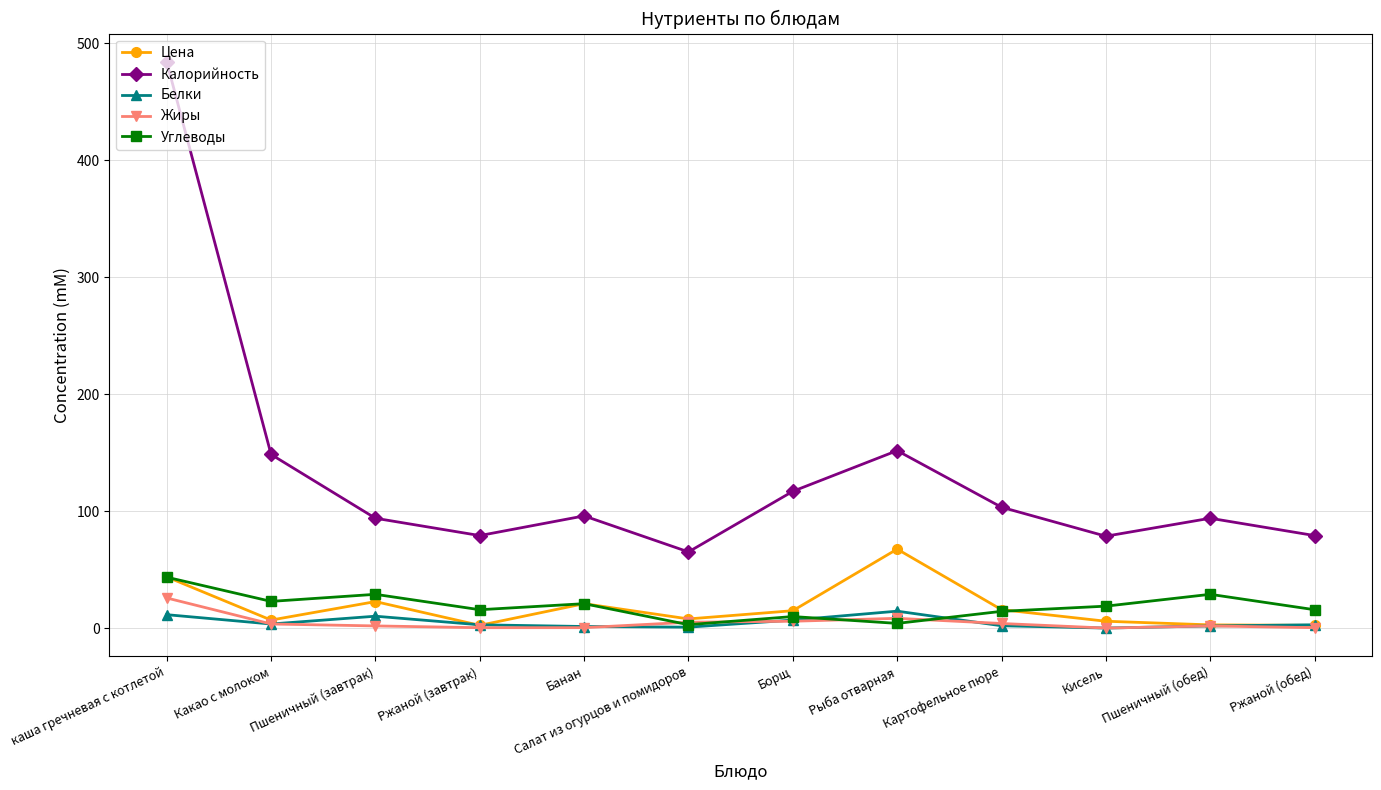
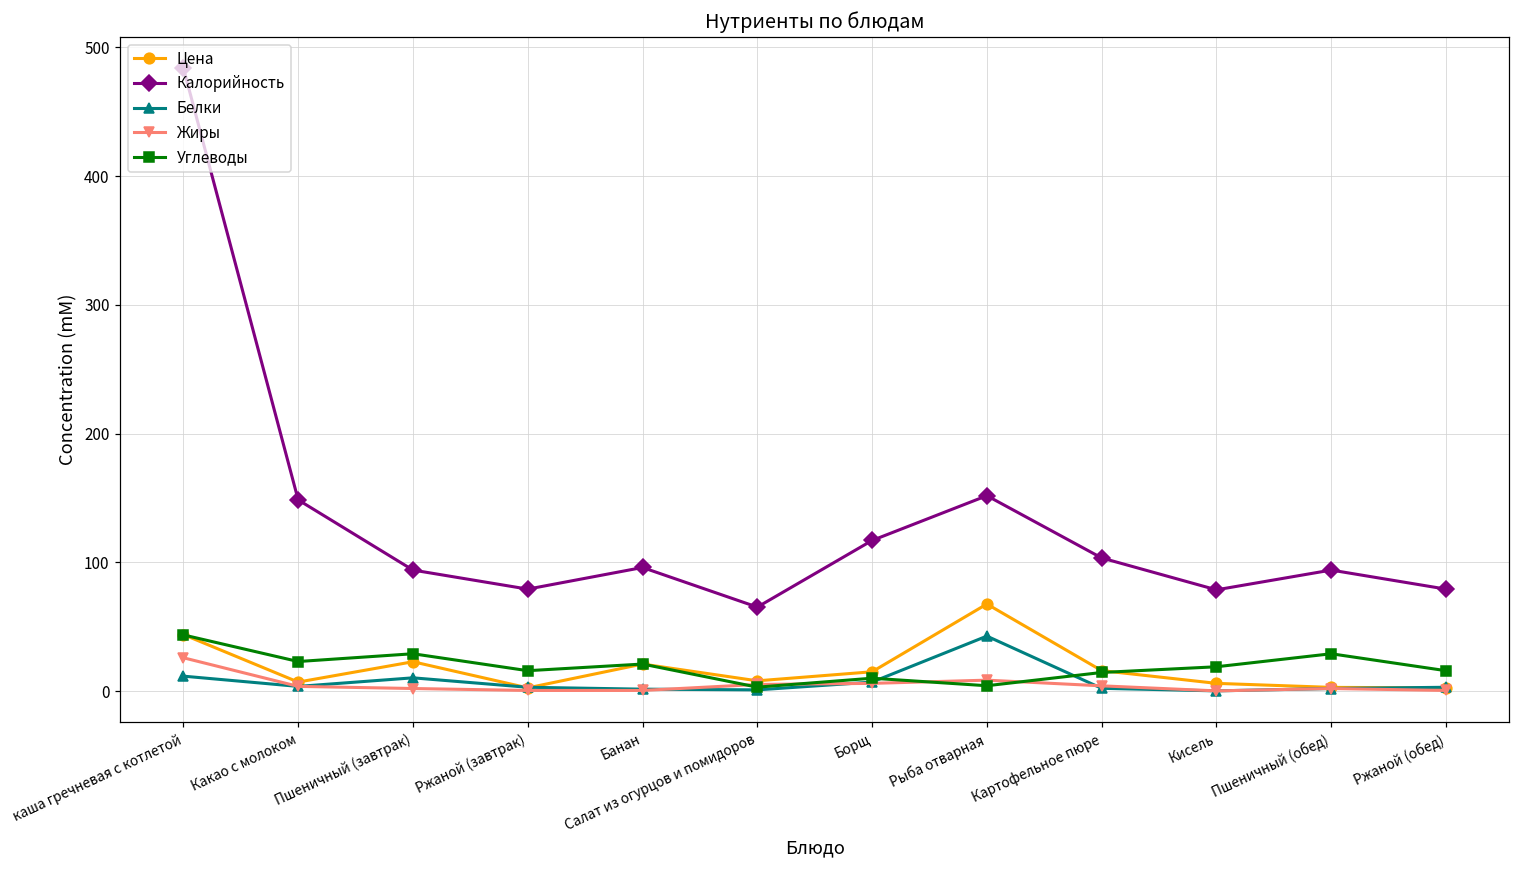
  {
    "Цена": {
      "Какао с молоком": 7,
      "Пшеничный (завтрак)": 23,
      "Салат из огурцов и помидоров": 8,
      "Борщ": 15,
      "Рыба отварная": 68,
      "Кисель": 6
    },
    "Калорийность": {
      "Какао с молоком": 149,
      "Пшеничный (завтрак)": 94,
      "Ржаной (завтрак)": 79,
      "Банан": 96,
      "Салат из огурцов и помидоров": 65,
      "Борщ": 117,
      "Рыба отварная": 152,
      "Картофельное пюре": 103,
      "Кисель": 79,
      "Пшеничный (обед)": 94,
      "Ржаной (обед)": 79
    },
    "Белки": {
      "каша гречневая с котлетой": 12,
      "Пшеничный (завтрак)": 10,
-     "Рыба отварная": 15
+     "Рыба отварная": 43
    },
    "Жиры": {
      "каша гречневая с котлетой": 26,
      "Пшеничный (завтрак)": 2,
      "Рыба отварная": 8
    },
    "Углеводы": {
      "Какао с молоком": 23,
      "Пшеничный (завтрак)": 29,
      "Ржаной (завтрак)": 16,
      "Борщ": 10,
      "Рыба отварная": 4,
      "Кисель": 19,
      "Пшеничный (обед)": 29,
      "Ржаной (обед)": 16
    }
  }
